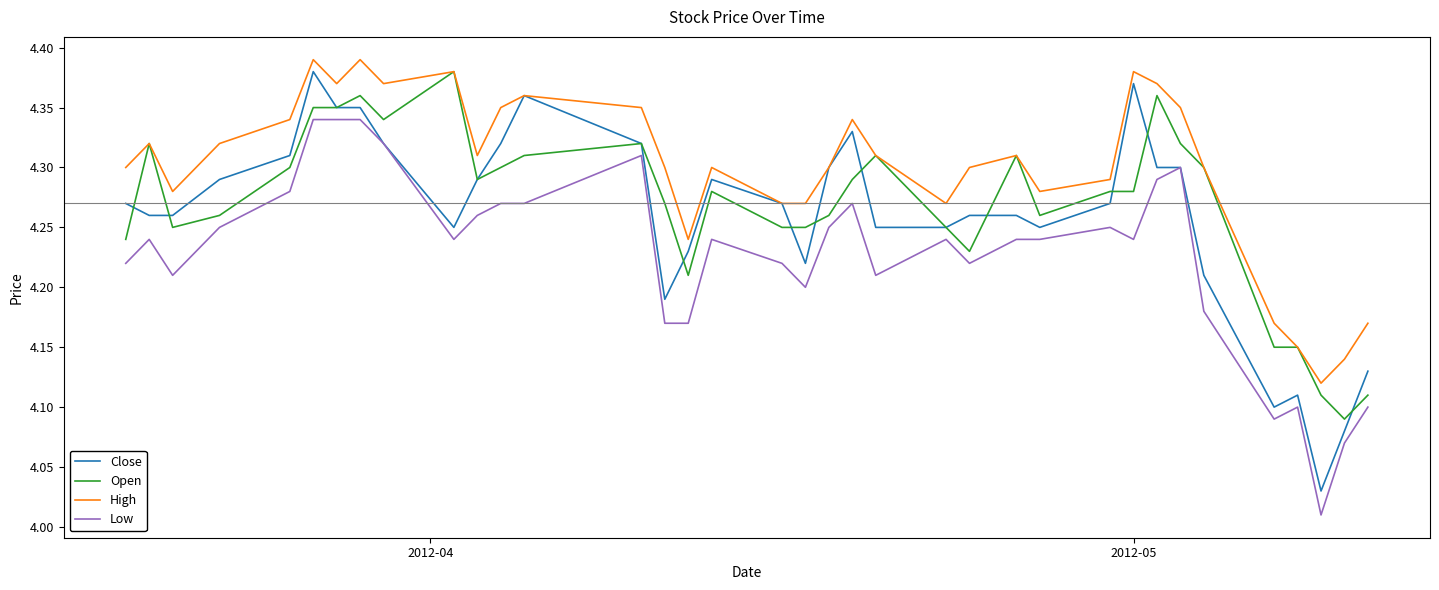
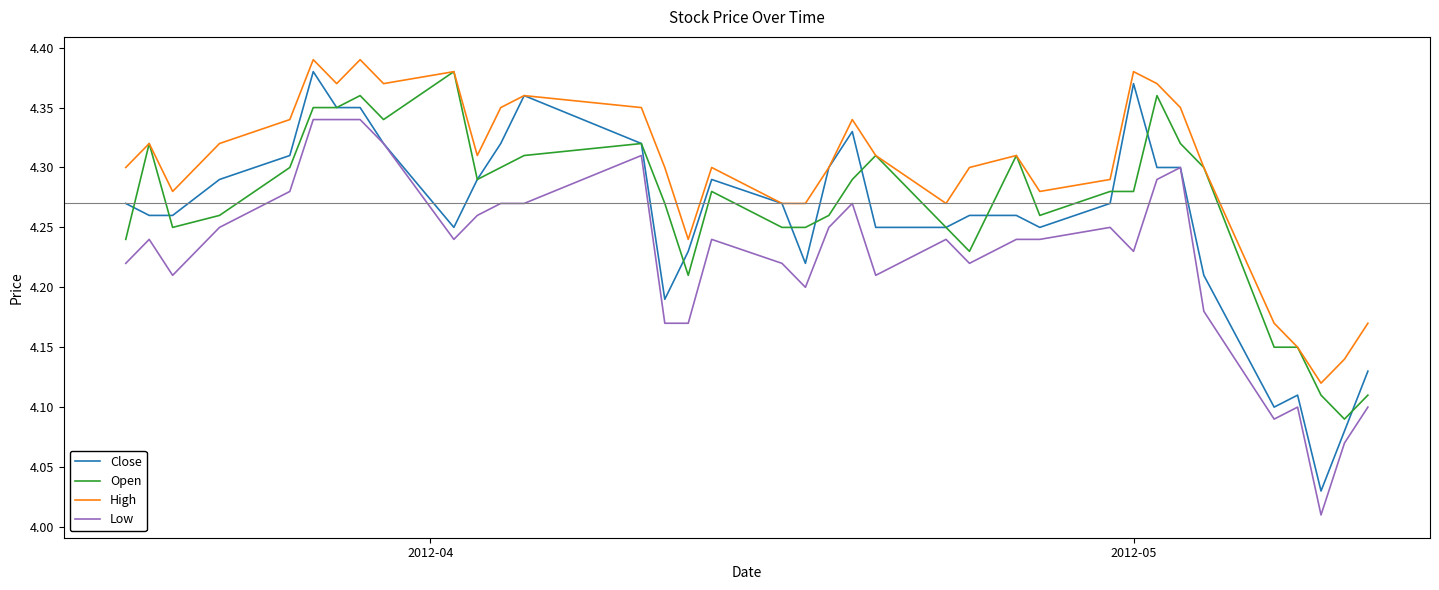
  {
    "Close": {
      "2012-05": 4.37
    },
    "Open": {
      "2012-05": 4.28
    },
    "High": {
      "2012-05": 4.38
    },
    "Low": {
-     "2012-05": 4.24
+     "2012-05": 4.23
    }
  }
